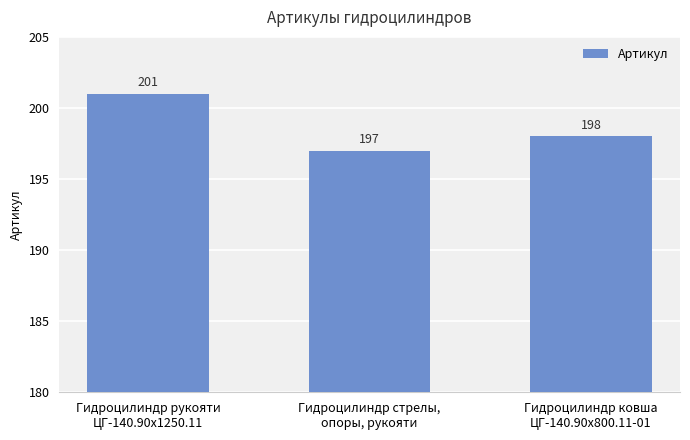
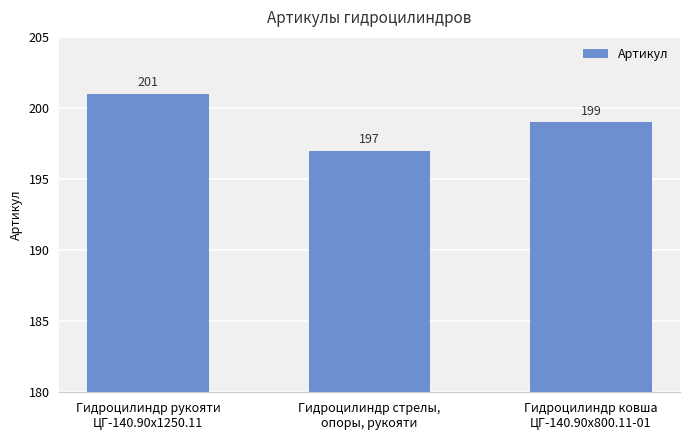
  {
    "Гидроцилиндр рукояти ЦГ-140.90х1250.11": 201,
    "Гидроцилиндр стрелы, опоры, рукояти": 197,
-   "Гидроцилиндр ковша ЦГ-140.90х800.11-01": 198
+   "Гидроцилиндр ковша ЦГ-140.90х800.11-01": 199
  }
